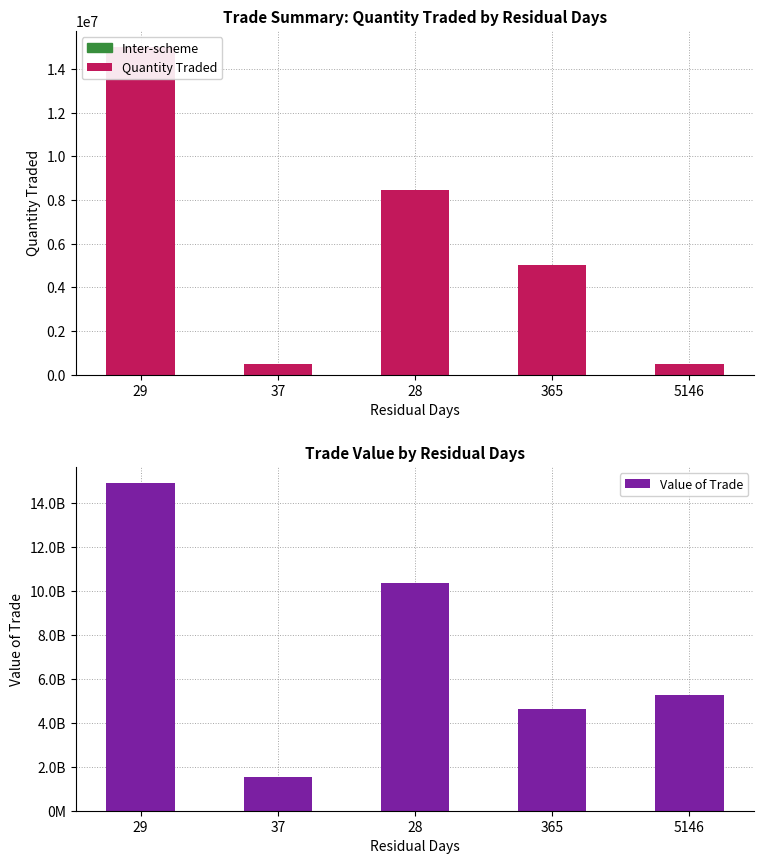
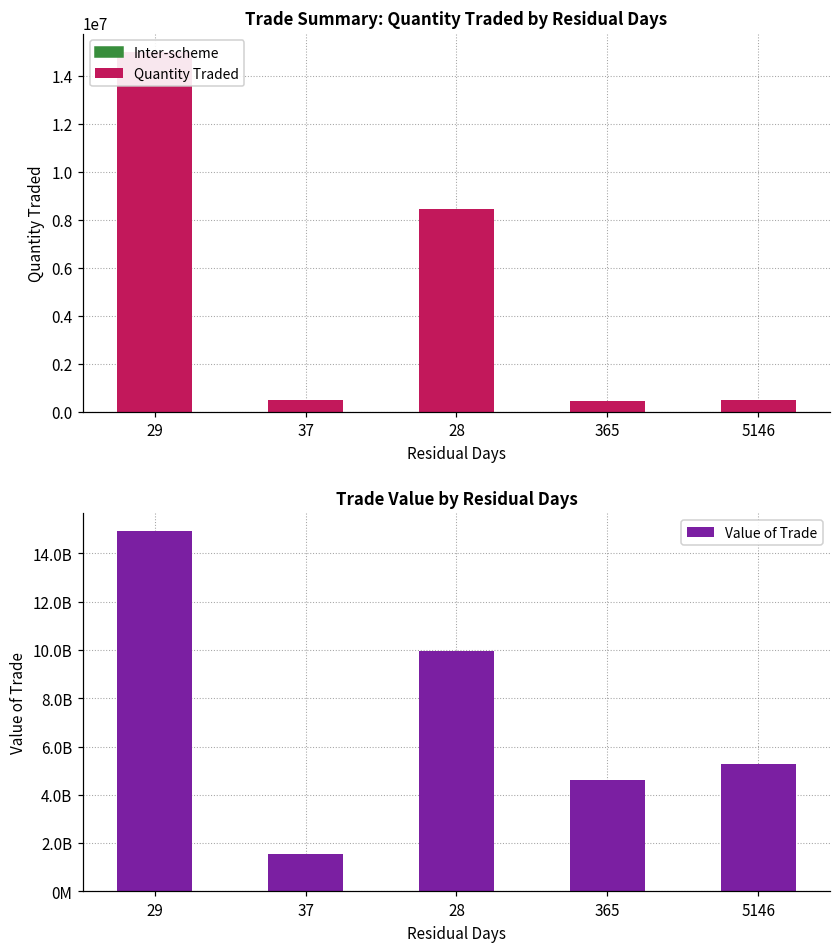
  {
    "Trade Summary: Quantity Traded by Residual Days": {
      "37": 500000,
      "28": 8500000,
-     "365": 5000000,
+     "365": 400000,
      "5146": 500000
    },
    "Trade Value by Residual Days": {
      "29": 14900000000,
      "37": 1600000000,
-     "28": 10400000000,
+     "28": 9900000000,
      "365": 4600000000,
      "5146": 5300000000
    }
  }
